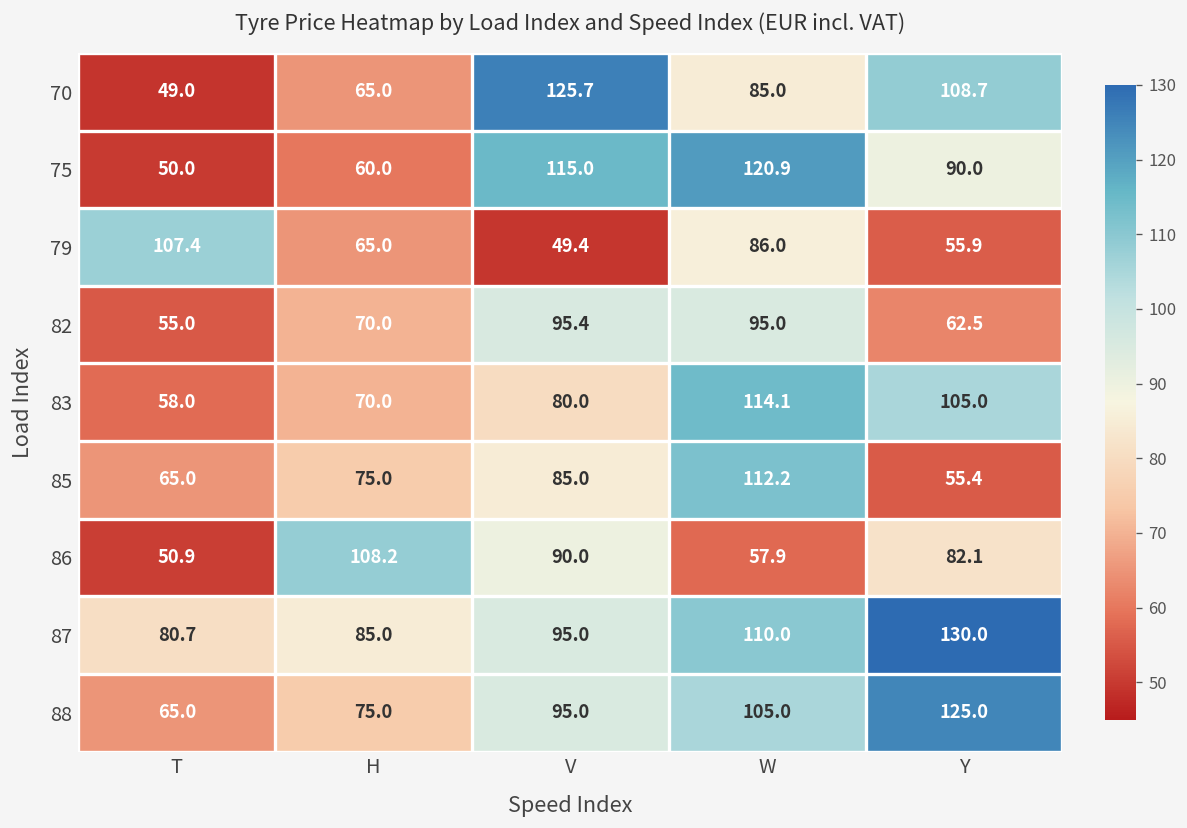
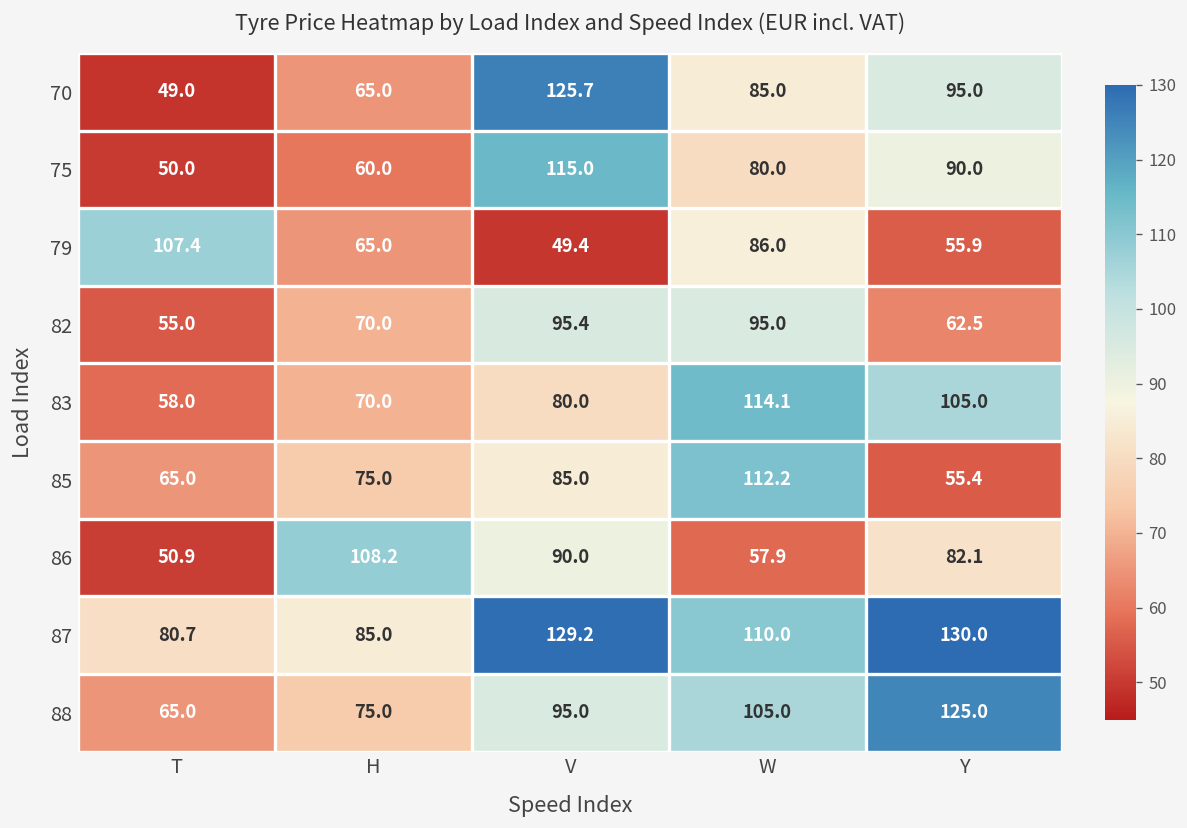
  {
    "70": {
      "T": 49.0,
      "H": 65.0,
      "V": 125.7,
      "W": 85.0,
-     "Y": 108.7
+     "Y": 95.0
    },
    "75": {
      "T": 50.0,
      "H": 60.0,
      "V": 115.0,
-     "W": 120.9,
+     "W": 80.0,
      "Y": 90.0
    },
    "79": {
      "T": 107.4,
      "H": 65.0,
      "V": 49.4,
      "W": 86.0,
      "Y": 55.9
    },
    "82": {
      "T": 55.0,
      "H": 70.0,
      "V": 95.4,
      "W": 95.0,
      "Y": 62.5
    },
    "83": {
      "T": 58.0,
      "H": 70.0,
      "V": 80.0,
      "W": 114.1,
      "Y": 105.0
    },
    "85": {
      "T": 65.0,
      "H": 75.0,
      "V": 85.0,
      "W": 112.2,
      "Y": 55.4
    },
    "86": {
      "T": 50.9,
      "H": 108.2,
      "V": 90.0,
      "W": 57.9,
      "Y": 82.1
    },
    "87": {
      "T": 80.7,
      "H": 85.0,
-     "V": 95.0,
+     "V": 129.2,
      "W": 110.0,
      "Y": 130.0
    },
    "88": {
      "T": 65.0,
      "H": 75.0,
      "V": 95.0,
      "W": 105.0,
      "Y": 125.0
    }
  }
